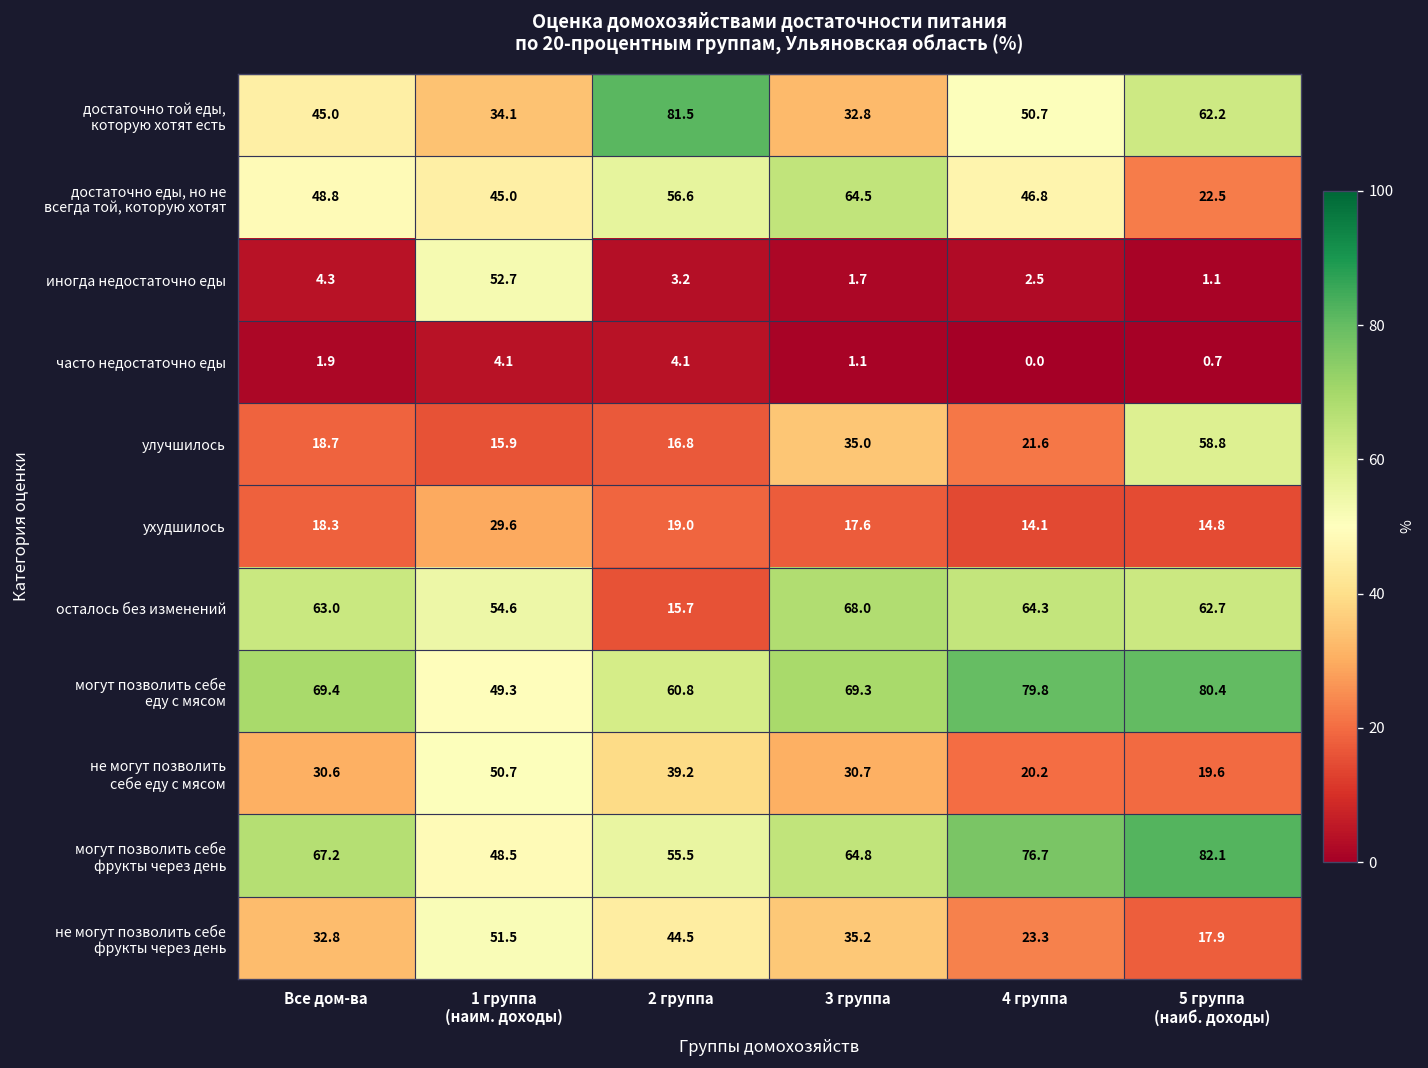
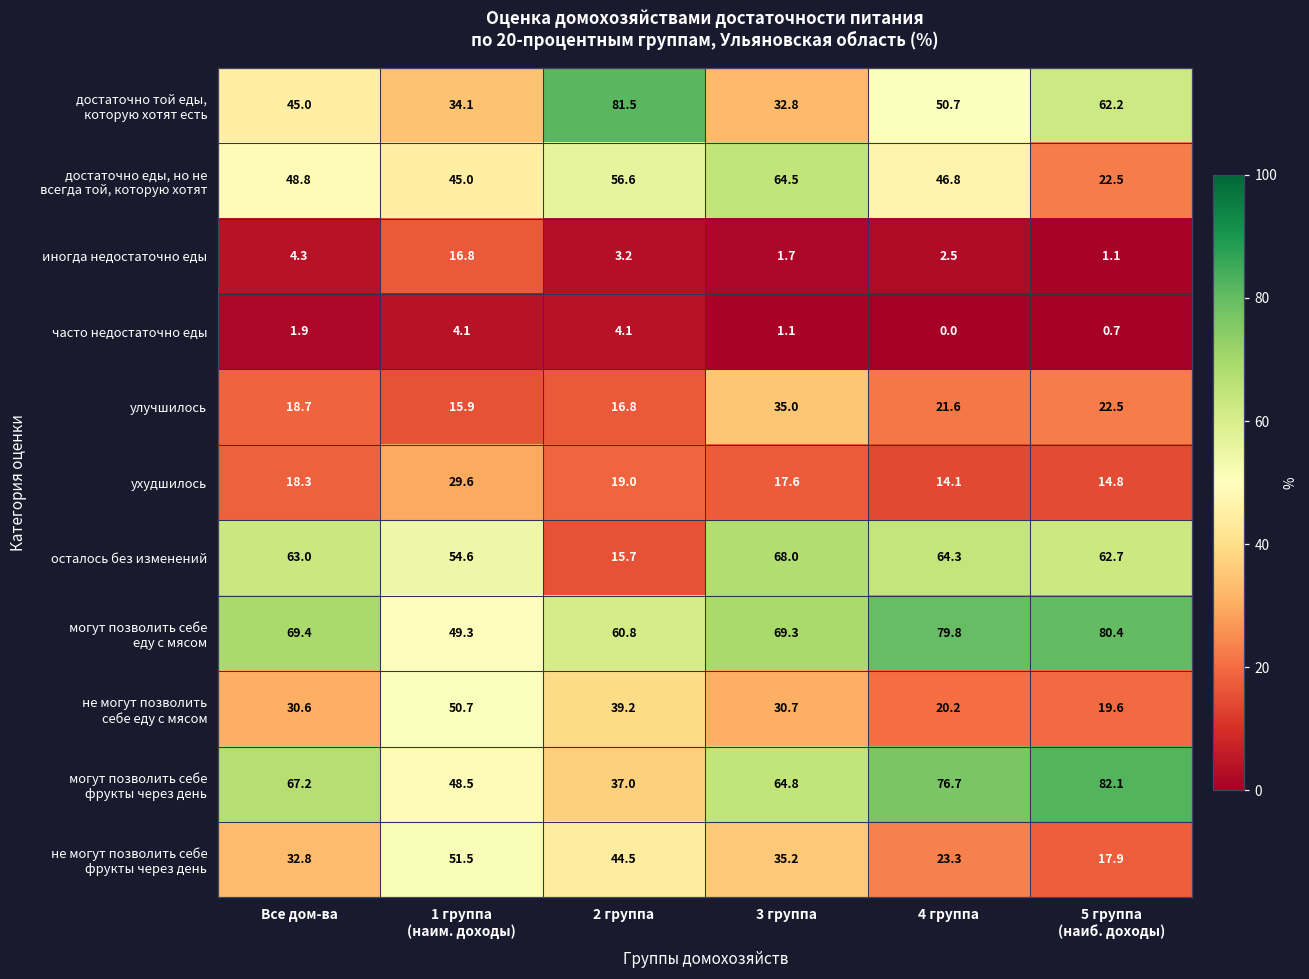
  {
    "достаточно той еды, которую хотят есть": {
      "Все дом-ва": 45.0,
      "1 группа (наим. доходы)": 34.1,
      "2 группа": 81.5,
      "3 группа": 32.8,
      "4 группа": 50.7,
      "5 группа (наиб. доходы)": 62.2
    },
    "достаточно еды, но не всегда той, которую хотят": {
      "Все дом-ва": 48.8,
      "1 группа (наим. доходы)": 45.0,
      "2 группа": 56.6,
      "3 группа": 64.5,
      "4 группа": 46.8,
      "5 группа (наиб. доходы)": 22.5
    },
    "иногда недостаточно еды": {
      "Все дом-ва": 4.3,
-     "1 группа (наим. доходы)": 52.7,
+     "1 группа (наим. доходы)": 16.8,
      "2 группа": 3.2,
      "3 группа": 1.7,
      "4 группа": 2.5,
      "5 группа (наиб. доходы)": 1.1
    },
    "часто недостаточно еды": {
      "Все дом-ва": 1.9,
      "1 группа (наим. доходы)": 4.1,
      "2 группа": 4.1,
      "3 группа": 1.1,
      "4 группа": 0.0,
      "5 группа (наиб. доходы)": 0.7
    },
    "улучшилось": {
      "Все дом-ва": 18.7,
      "1 группа (наим. доходы)": 15.9,
      "2 группа": 16.8,
      "3 группа": 35.0,
      "4 группа": 21.6,
-     "5 группа (наиб. доходы)": 58.8
+     "5 группа (наиб. доходы)": 22.5
    },
    "ухудшилось": {
      "Все дом-ва": 18.3,
      "1 группа (наим. доходы)": 29.6,
      "2 группа": 19.0,
      "3 группа": 17.6,
      "4 группа": 14.1,
      "5 группа (наиб. доходы)": 14.8
    },
    "осталось без изменений": {
      "Все дом-ва": 63.0,
      "1 группа (наим. доходы)": 54.6,
      "2 группа": 15.7,
      "3 группа": 68.0,
      "4 группа": 64.3,
      "5 группа (наиб. доходы)": 62.7
    },
    "могут позволить себе еду с мясом": {
      "Все дом-ва": 69.4,
      "1 группа (наим. доходы)": 49.3,
      "2 группа": 60.8,
      "3 группа": 69.3,
      "4 группа": 79.8,
      "5 группа (наиб. доходы)": 80.4
    },
    "не могут позволить себе еду с мясом": {
      "Все дом-ва": 30.6,
      "1 группа (наим. доходы)": 50.7,
      "2 группа": 39.2,
      "3 группа": 30.7,
      "4 группа": 20.2,
      "5 группа (наиб. доходы)": 19.6
    },
    "могут позволить себе фрукты через день": {
      "Все дом-ва": 67.2,
      "1 группа (наим. доходы)": 48.5,
-     "2 группа": 55.5,
+     "2 группа": 37.0,
      "3 группа": 64.8,
      "4 группа": 76.7,
      "5 группа (наиб. доходы)": 82.1
    },
    "не могут позволить себе фрукты через день": {
      "Все дом-ва": 32.8,
      "1 группа (наим. доходы)": 51.5,
      "2 группа": 44.5,
      "3 группа": 35.2,
      "4 группа": 23.3,
      "5 группа (наиб. доходы)": 17.9
    }
  }
